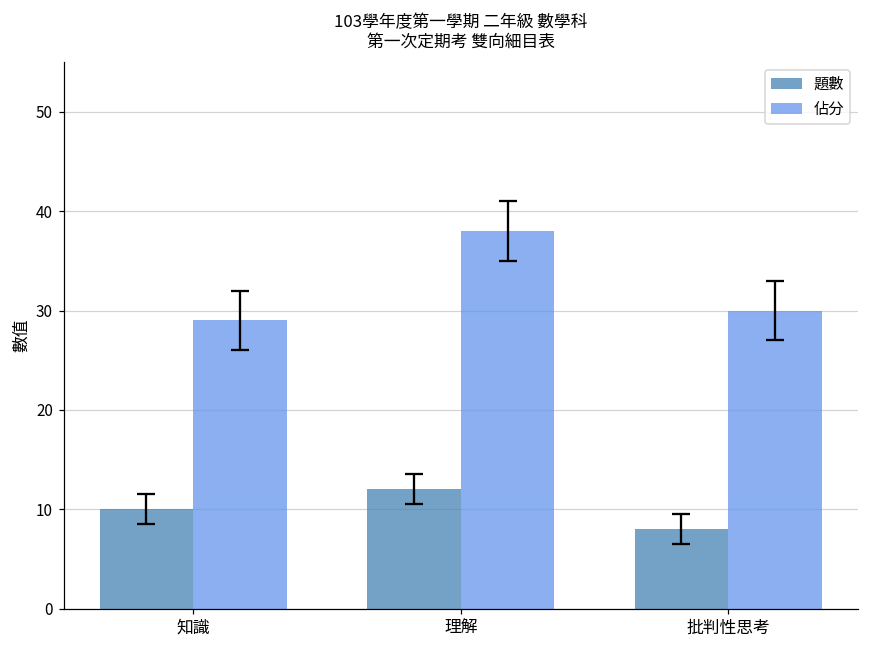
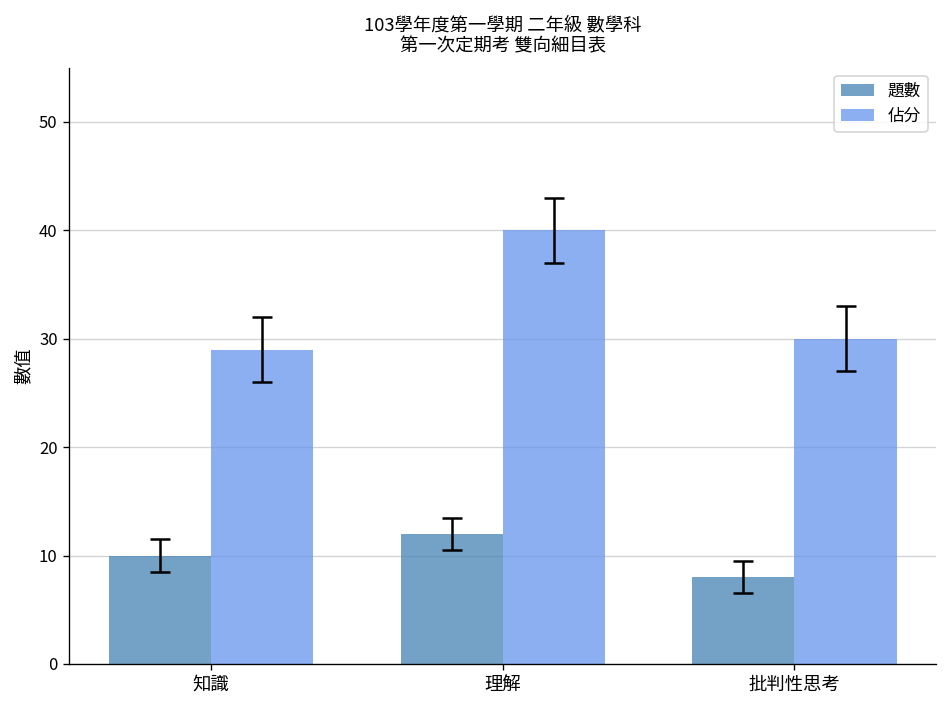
  {
    "佔分": {
      "知識": 29,
-     "理解": 38,
+     "理解": 40,
      "批判性思考": 30
    }
  }
